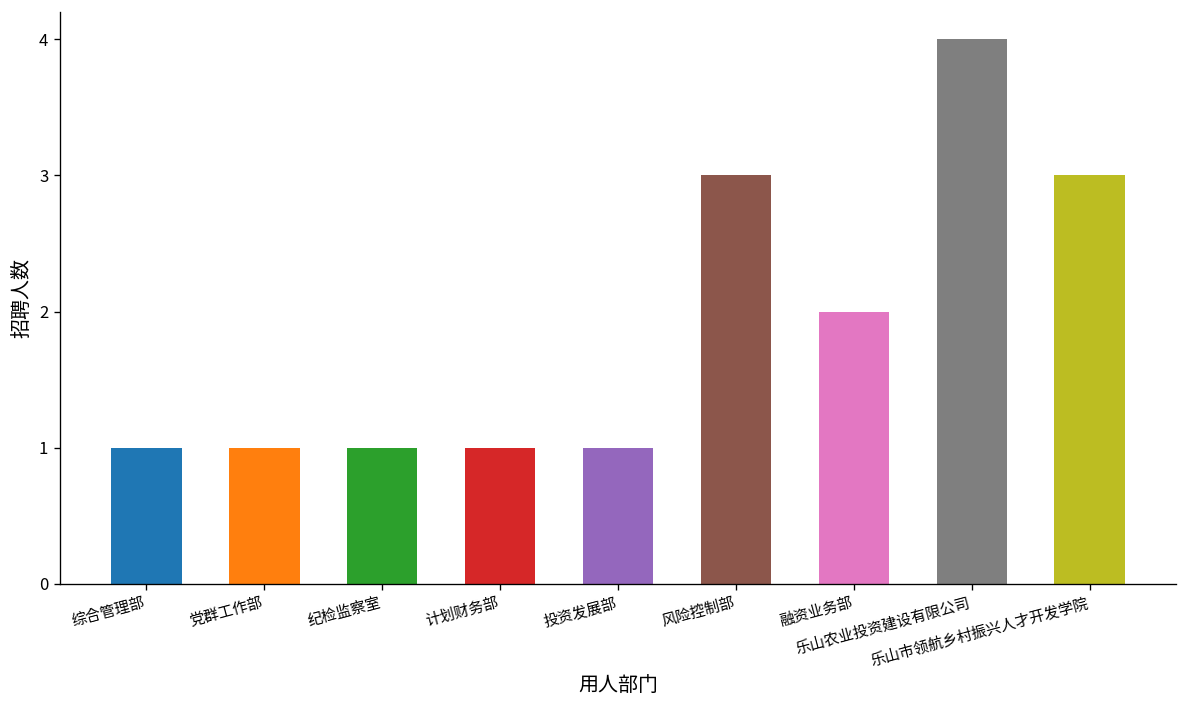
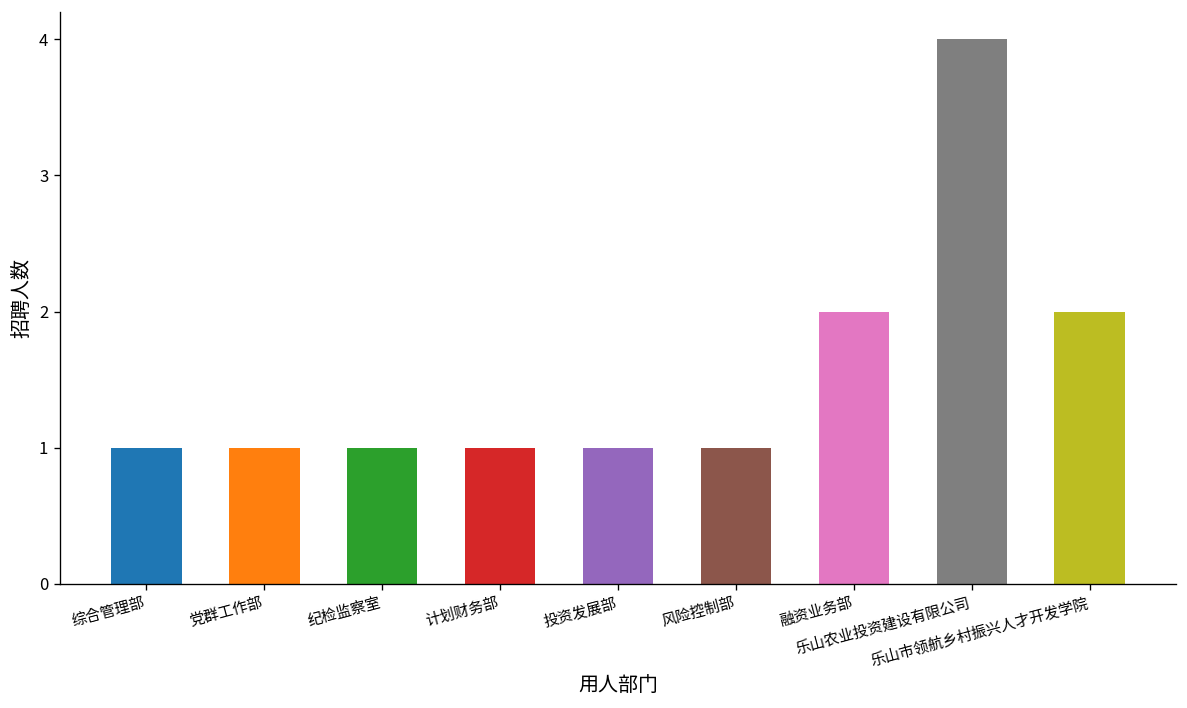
  {
    "综合管理部": 1,
    "党群工作部": 1,
    "纪检监察室": 1,
    "计划财务部": 1,
    "投资发展部": 1,
-   "风险控制部": 3,
+   "风险控制部": 1,
    "融资业务部": 2,
    "乐山农业投资建设有限公司": 4,
-   "乐山市领航乡村振兴人才开发学院": 3
+   "乐山市领航乡村振兴人才开发学院": 2
  }
